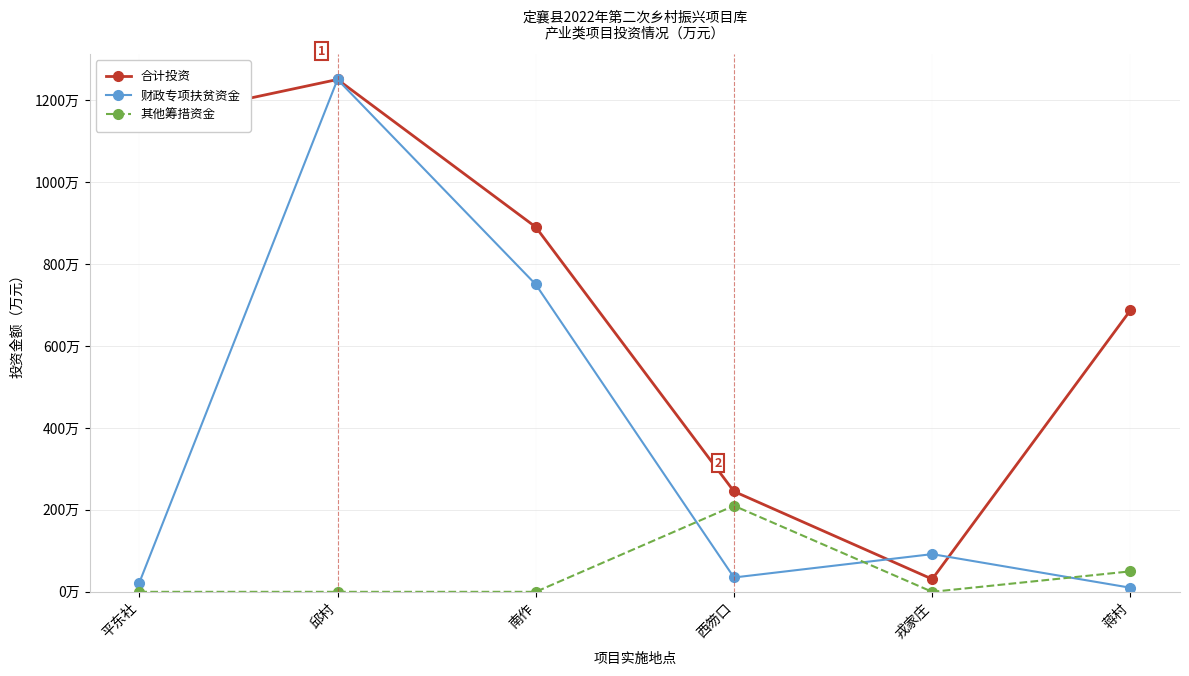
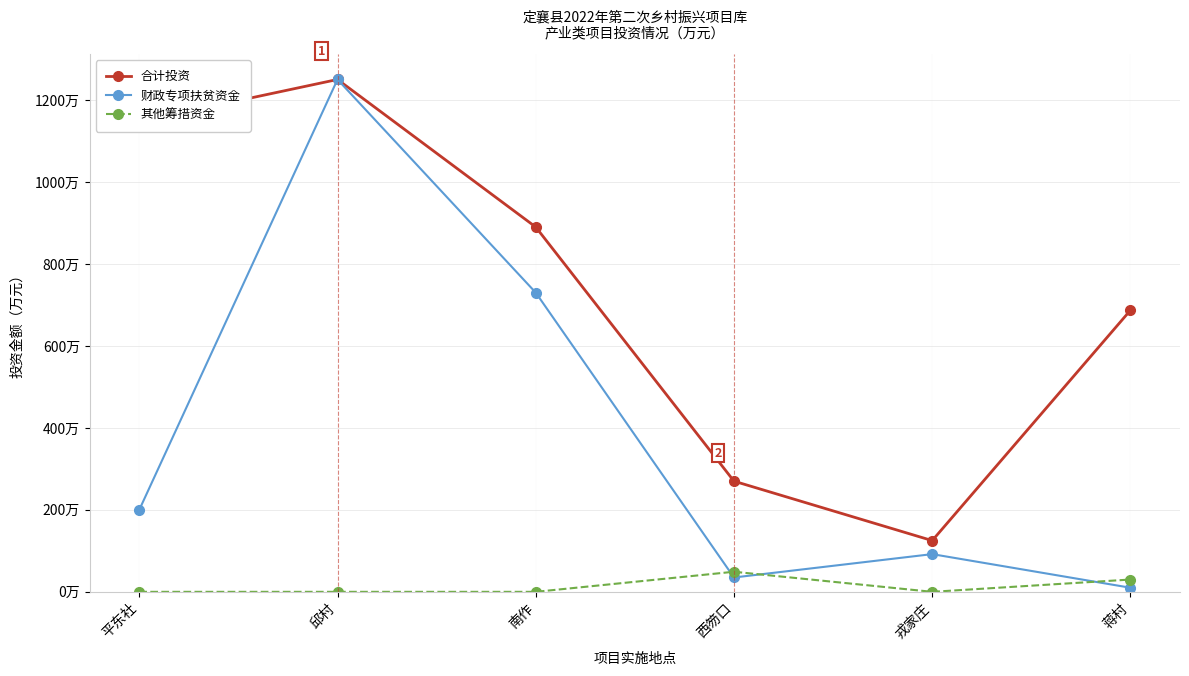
  {
    "合计投资": {
      "南作": "890万",
-     "西笏口": "250万",
-     "戎家庄": "30万",
+     "西笏口": "270万",
+     "戎家庄": "130万",
      "蒋村": "690万"
    },
    "财政专项扶贫资金": {
-     "平东社": "20万",
-     "南作": "750万",
+     "平东社": "200万",
+     "南作": "730万",
      "西笏口": "40万",
      "戎家庄": "90万",
      "蒋村": "10万"
    },
    "其他筹措资金": {
      "平东社": "0万",
      "邱村": "0万",
      "南作": "0万",
-     "西笏口": "210万",
+     "西笏口": "50万",
      "戎家庄": "0万",
-     "蒋村": "50万"
+     "蒋村": "30万"
    }
  }
